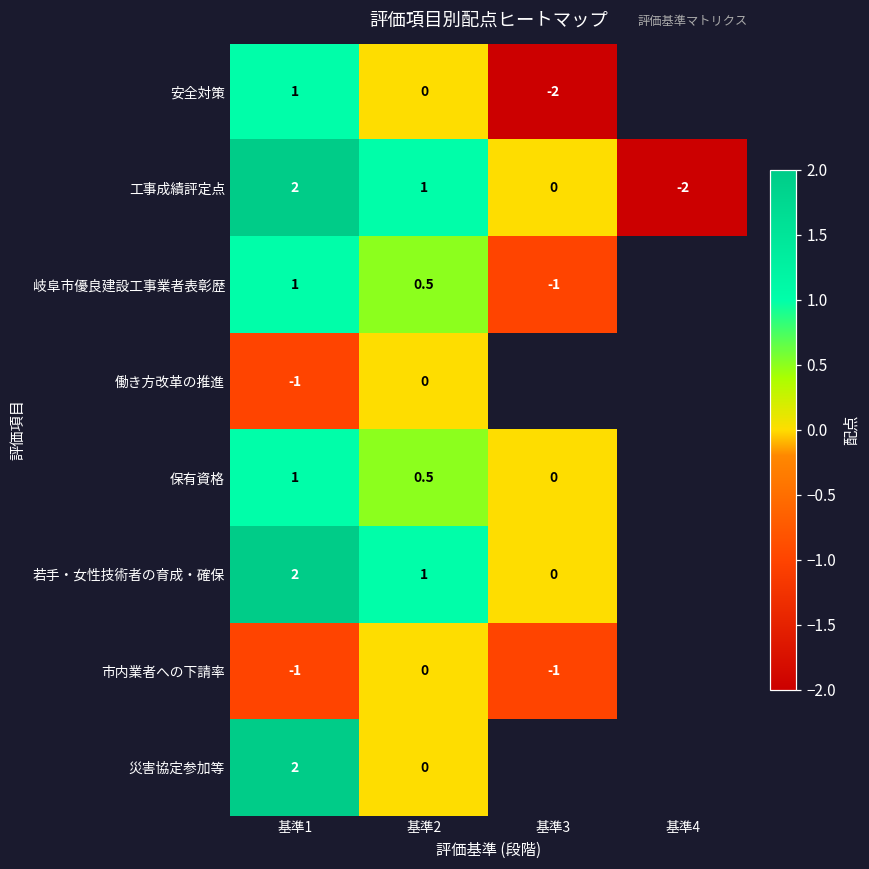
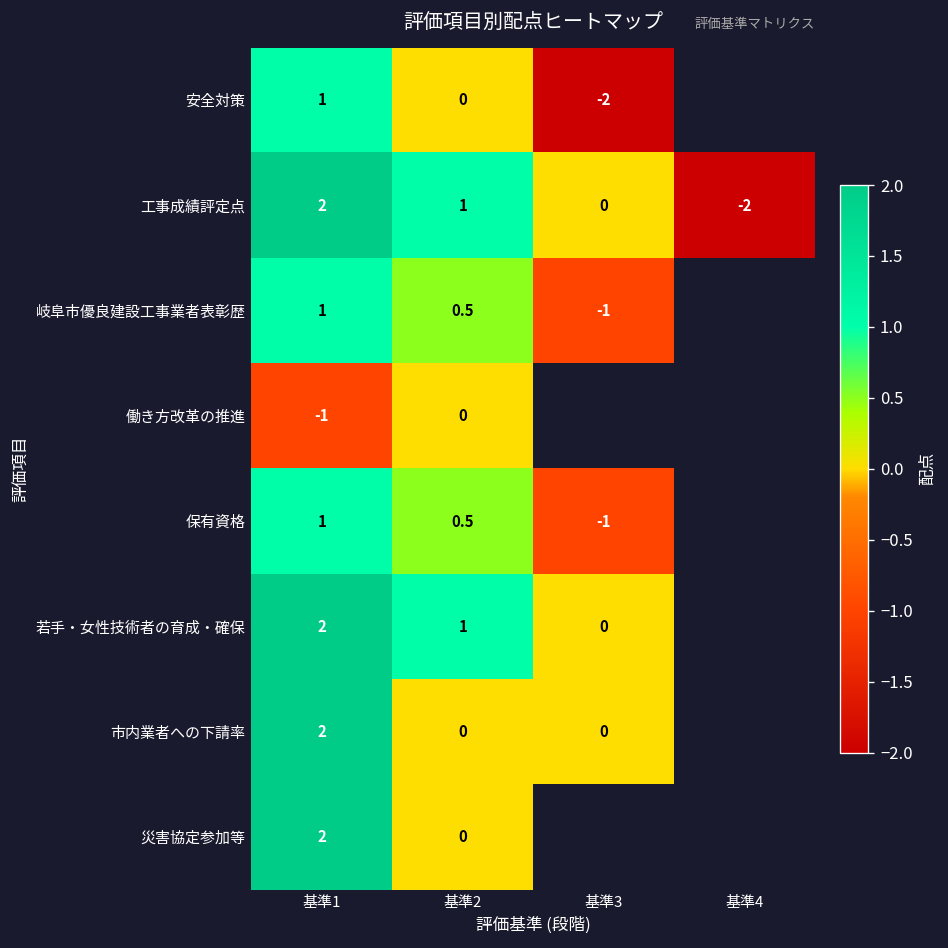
  {
    "安全対策": {
      "基準1": 1,
      "基準2": 0,
      "基準3": -2
    },
    "工事成績評定点": {
      "基準1": 2,
      "基準2": 1,
      "基準3": 0,
      "基準4": -2
    },
    "岐阜市優良建設工事業者表彰歴": {
      "基準1": 1,
      "基準2": 0.5,
      "基準3": -1
    },
    "働き方改革の推進": {
      "基準1": -1,
      "基準2": 0
    },
    "保有資格": {
      "基準1": 1,
      "基準2": 0.5,
-     "基準3": 0
+     "基準3": -1
    },
    "若手・女性技術者の育成・確保": {
      "基準1": 2,
      "基準2": 1,
      "基準3": 0
    },
    "市内業者への下請率": {
-     "基準1": -1,
+     "基準1": 2,
      "基準2": 0,
-     "基準3": -1
+     "基準3": 0
    },
    "災害協定参加等": {
      "基準1": 2,
      "基準2": 0
    }
  }
